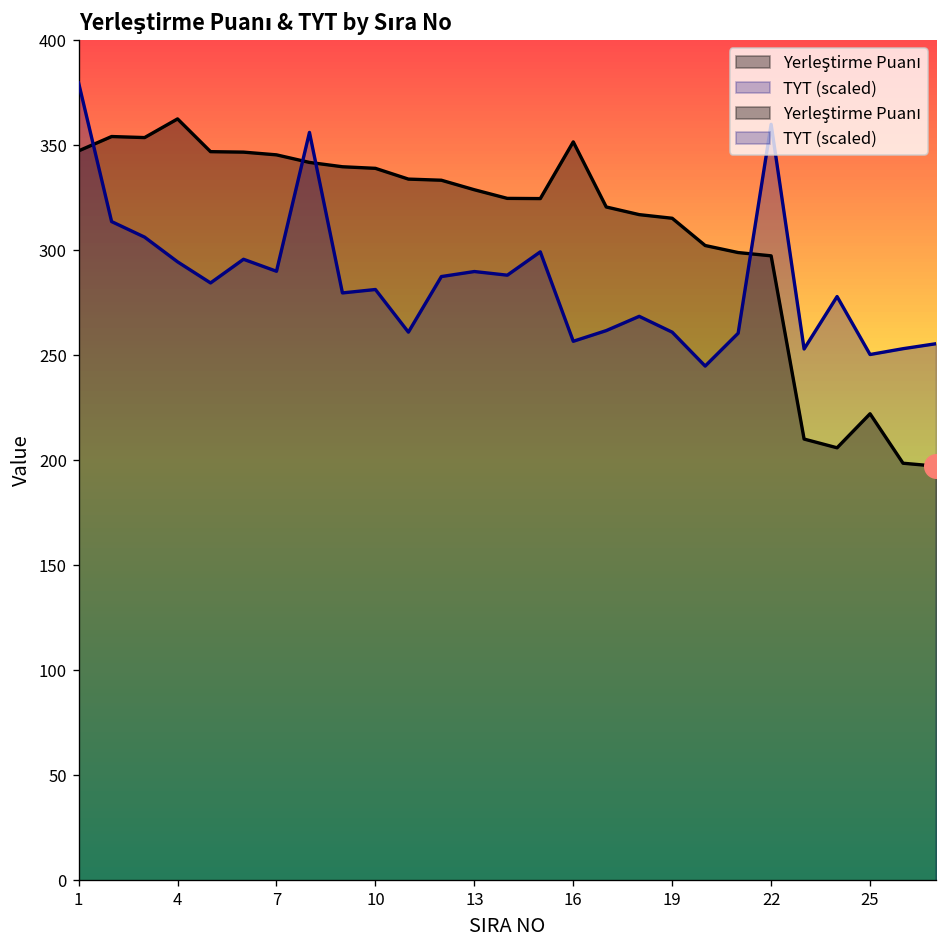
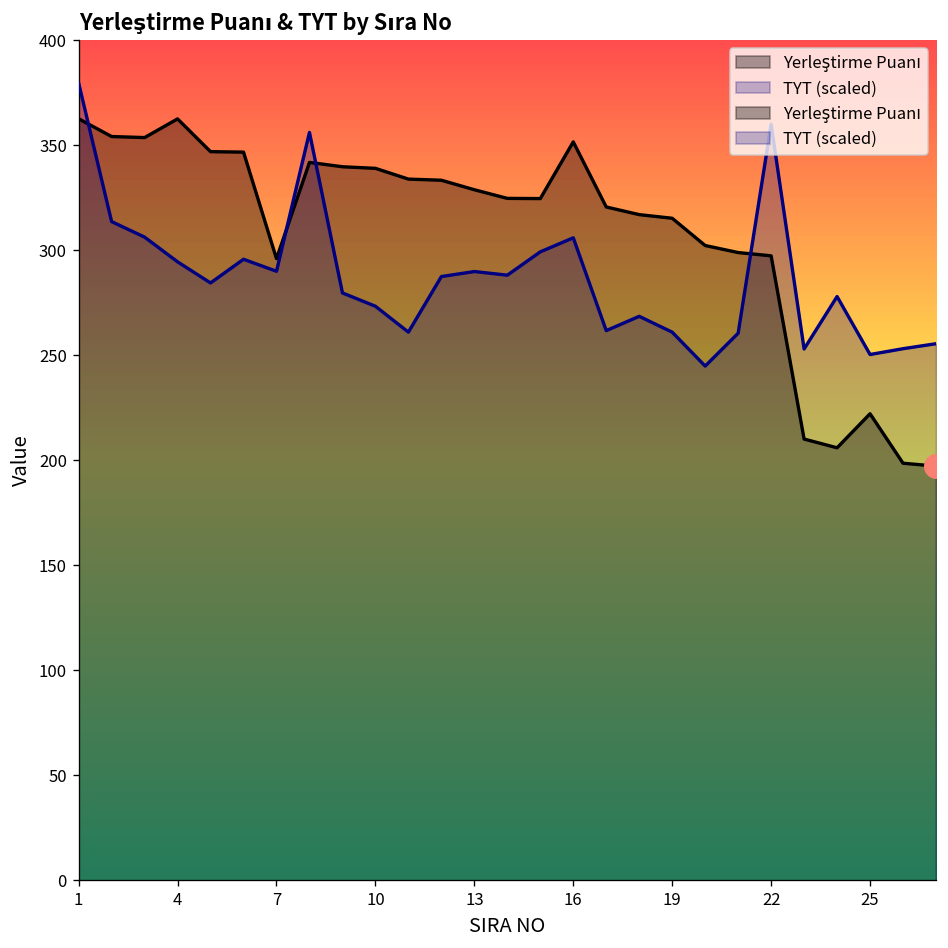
  {
    "Yerleştirme Puanı": {
-     "1": 347,
+     "1": 363,
      "4": 362,
-     "7": 345,
+     "7": 296,
      "10": 339,
      "13": 329,
      "16": 352,
      "19": 315,
      "22": 297,
      "25": 222
    },
    "TYT (scaled)": {
      "1": 380,
      "4": 294,
      "7": 290,
-     "10": 281,
+     "10": 273,
      "13": 290,
-     "16": 257,
+     "16": 306,
      "19": 261,
      "25": 250
    }
  }
